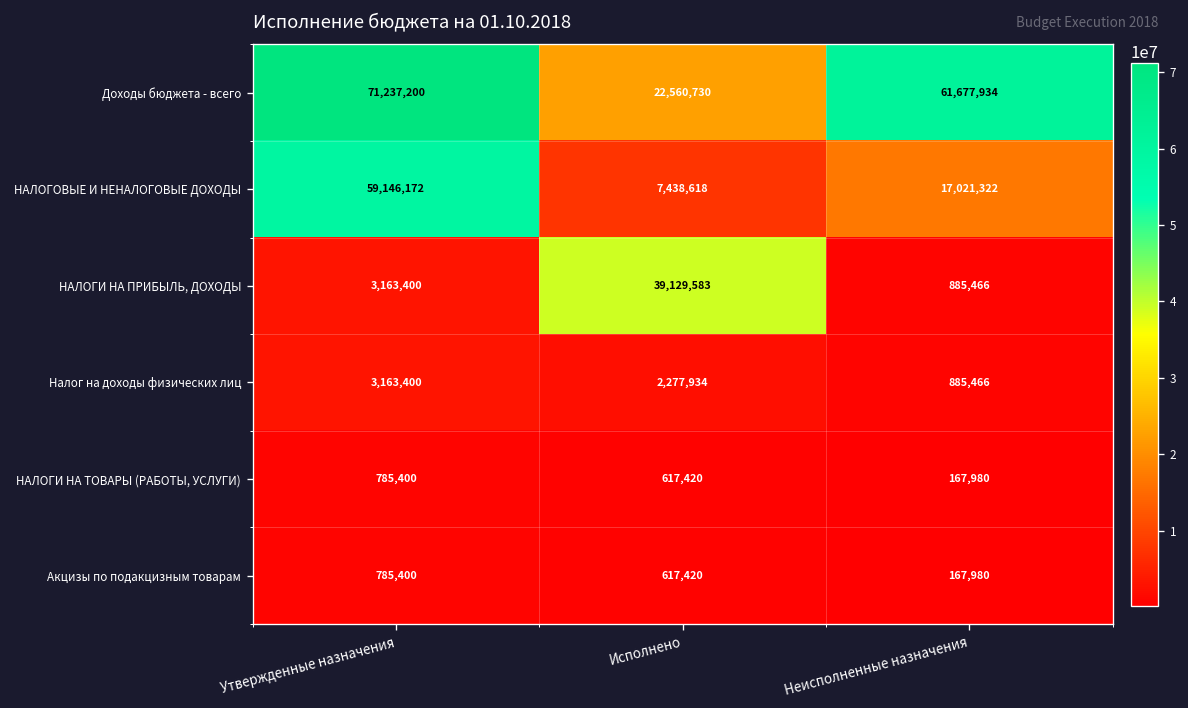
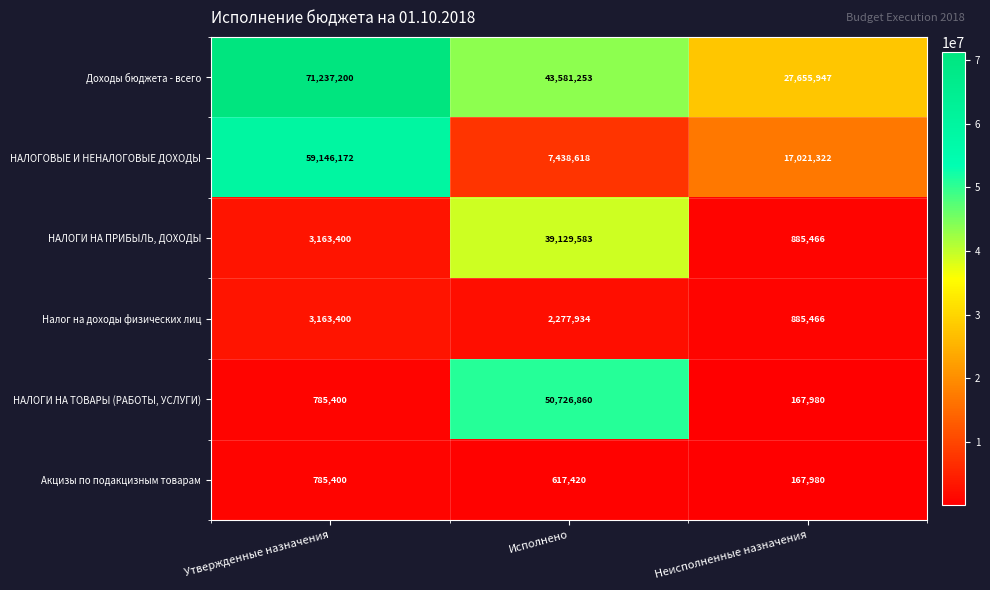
  {
    "Доходы бюджета - всего": {
      "Утвержденные назначения": "71,237,200",
-     "Исполнено": "22,560,730",
-     "Неисполненные назначения": "61,677,934"
+     "Исполнено": "43,581,253",
+     "Неисполненные назначения": "27,655,947"
    },
    "НАЛОГОВЫЕ И НЕНАЛОГОВЫЕ ДОХОДЫ": {
      "Утвержденные назначения": "59,146,172",
      "Исполнено": "7,438,618",
      "Неисполненные назначения": "17,021,322"
    },
    "НАЛОГИ НА ПРИБЫЛЬ, ДОХОДЫ": {
      "Утвержденные назначения": "3,163,400",
      "Исполнено": "39,129,583",
      "Неисполненные назначения": "885,466"
    },
    "Налог на доходы физических лиц": {
      "Утвержденные назначения": "3,163,400",
      "Исполнено": "2,277,934",
      "Неисполненные назначения": "885,466"
    },
    "НАЛОГИ НА ТОВАРЫ (РАБОТЫ, УСЛУГИ)": {
      "Утвержденные назначения": "785,400",
-     "Исполнено": "617,420",
+     "Исполнено": "50,726,860",
      "Неисполненные назначения": "167,980"
    },
    "Акцизы по подакцизным товарам": {
      "Утвержденные назначения": "785,400",
      "Исполнено": "617,420",
      "Неисполненные назначения": "167,980"
    }
  }
